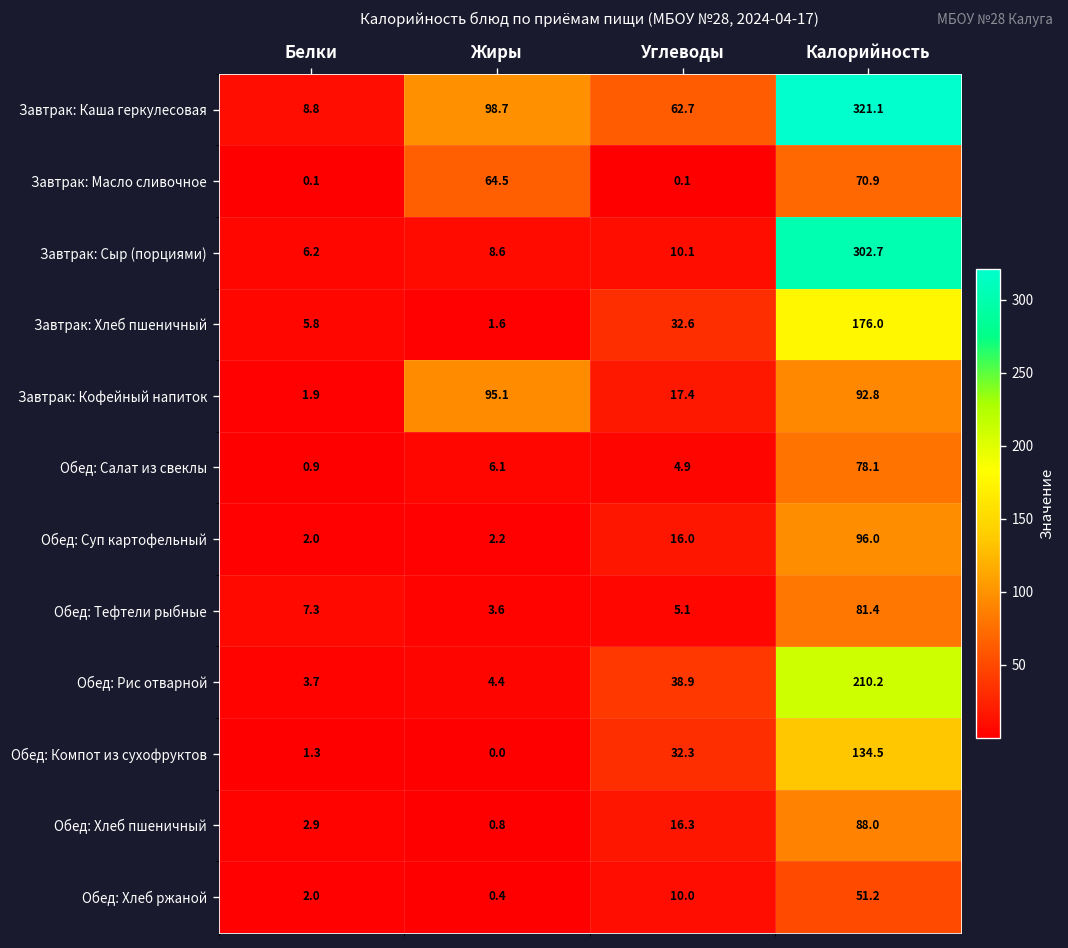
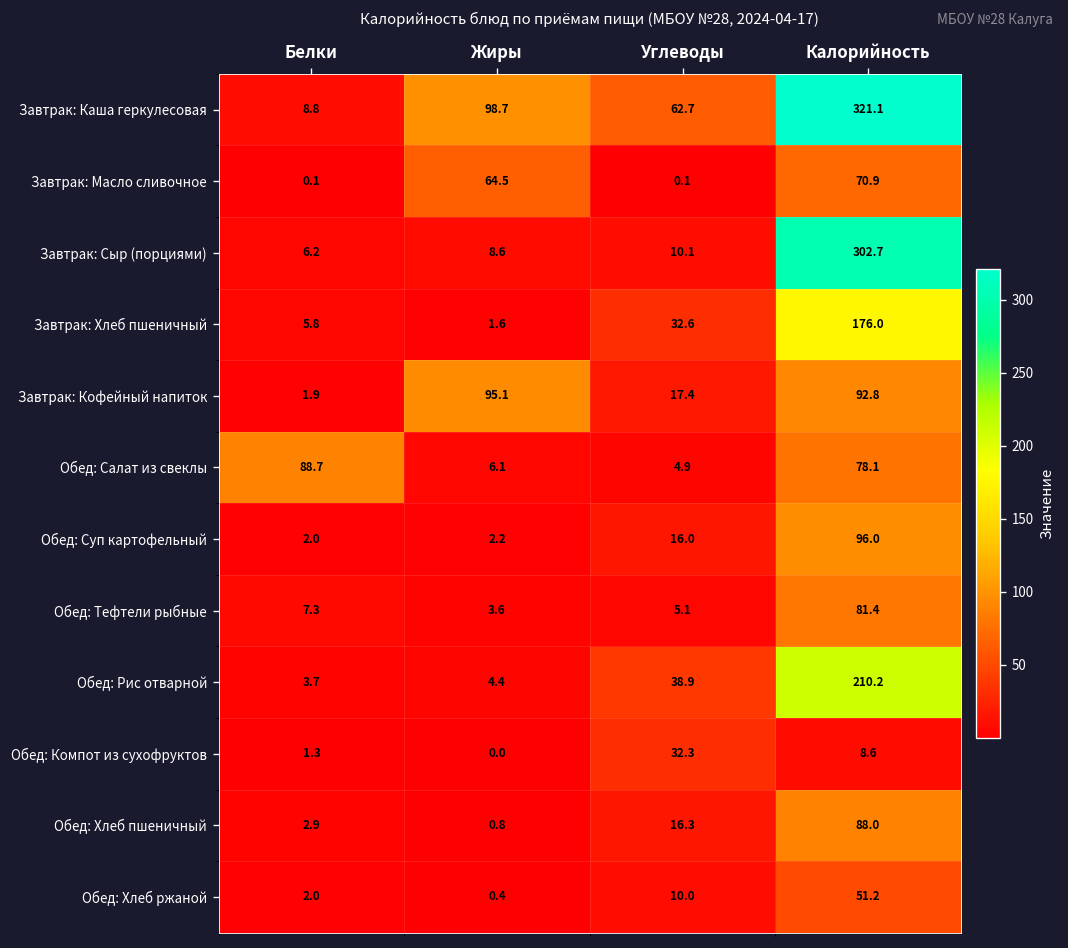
  {
    "Завтрак: Каша геркулесовая": {
      "Белки": 8.8,
      "Жиры": 98.7,
      "Углеводы": 62.7,
      "Калорийность": 321.1
    },
    "Завтрак: Масло сливочное": {
      "Белки": 0.1,
      "Жиры": 64.5,
      "Углеводы": 0.1,
      "Калорийность": 70.9
    },
    "Завтрак: Сыр (порциями)": {
      "Белки": 6.2,
      "Жиры": 8.6,
      "Углеводы": 10.1,
      "Калорийность": 302.7
    },
    "Завтрак: Хлеб пшеничный": {
      "Белки": 5.8,
      "Жиры": 1.6,
      "Углеводы": 32.6,
      "Калорийность": 176.0
    },
    "Завтрак: Кофейный напиток": {
      "Белки": 1.9,
      "Жиры": 95.1,
      "Углеводы": 17.4,
      "Калорийность": 92.8
    },
    "Обед: Салат из свеклы": {
-     "Белки": 0.9,
+     "Белки": 88.7,
      "Жиры": 6.1,
      "Углеводы": 4.9,
      "Калорийность": 78.1
    },
    "Обед: Суп картофельный": {
      "Белки": 2.0,
      "Жиры": 2.2,
      "Углеводы": 16.0,
      "Калорийность": 96.0
    },
    "Обед: Тефтели рыбные": {
      "Белки": 7.3,
      "Жиры": 3.6,
      "Углеводы": 5.1,
      "Калорийность": 81.4
    },
    "Обед: Рис отварной": {
      "Белки": 3.7,
      "Жиры": 4.4,
      "Углеводы": 38.9,
      "Калорийность": 210.2
    },
    "Обед: Компот из сухофруктов": {
      "Белки": 1.3,
      "Жиры": 0.0,
      "Углеводы": 32.3,
-     "Калорийность": 134.5
+     "Калорийность": 8.6
    },
    "Обед: Хлеб пшеничный": {
      "Белки": 2.9,
      "Жиры": 0.8,
      "Углеводы": 16.3,
      "Калорийность": 88.0
    },
    "Обед: Хлеб ржаной": {
      "Белки": 2.0,
      "Жиры": 0.4,
      "Углеводы": 10.0,
      "Калорийность": 51.2
    }
  }
